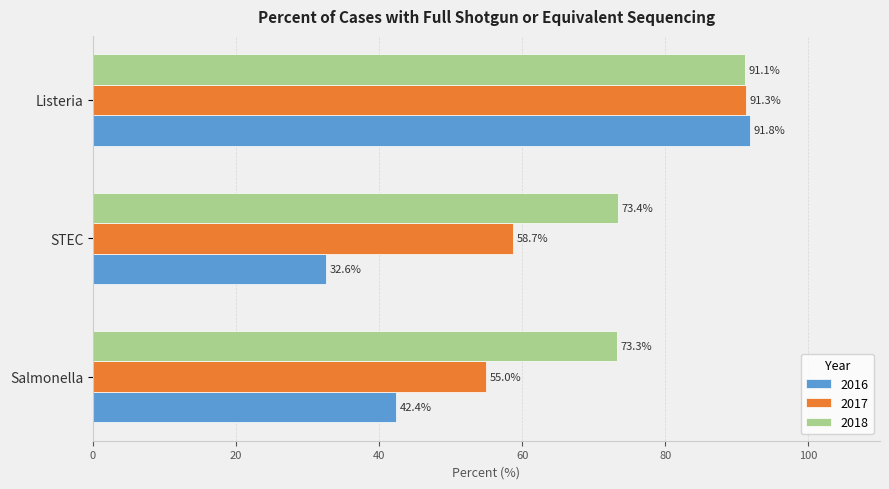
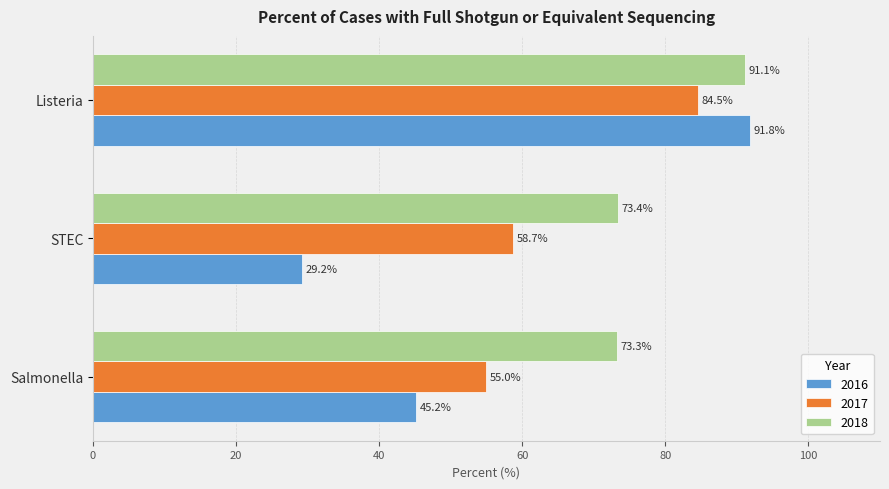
  {
    "2016": {
      "Listeria": "91.8%",
-     "STEC": "32.6%",
-     "Salmonella": "42.4%"
+     "STEC": "29.2%",
+     "Salmonella": "45.2%"
    },
    "2017": {
-     "Listeria": "91.3%",
+     "Listeria": "84.5%",
      "STEC": "58.7%",
      "Salmonella": "55.0%"
    },
    "2018": {
      "Listeria": "91.1%",
      "STEC": "73.4%",
      "Salmonella": "73.3%"
    }
  }
